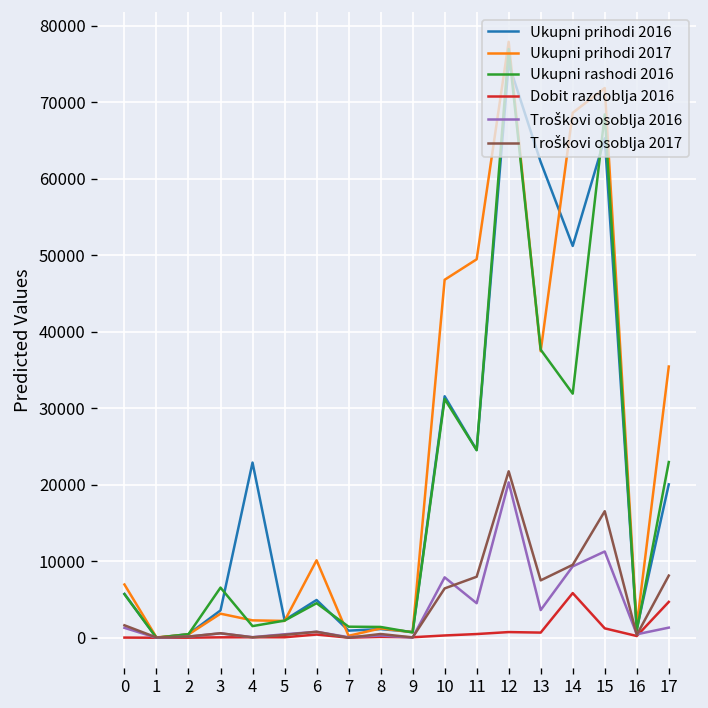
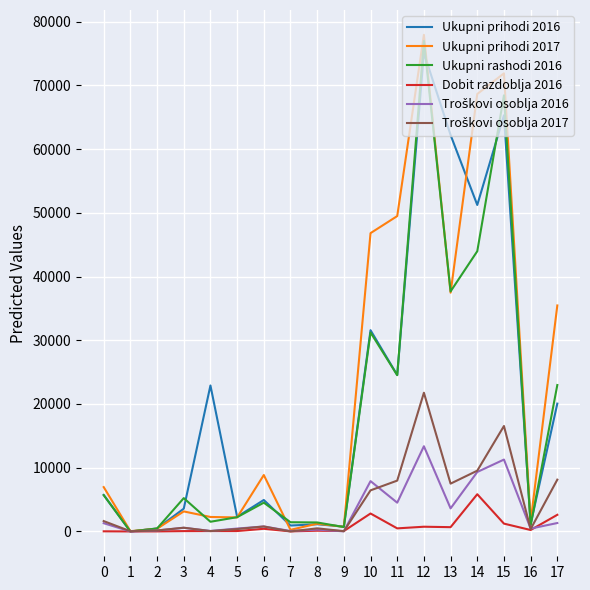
  {
    "Ukupni prihodi 2016": {
      "3": 4000,
      "4": 23000,
      "6": 5000,
      "7": 1000,
      "14": 51000,
      "17": 20000
    },
    "Ukupni prihodi 2017": {
      "0": 7000,
      "3": 3000,
      "4": 2000,
-     "6": 10000,
+     "6": 9000,
      "10": 47000,
      "11": 49000,
      "17": 35000
    },
    "Ukupni rashodi 2016": {
-     "3": 7000,
+     "3": 5000,
      "4": 2000,
      "6": 5000,
      "7": 1000,
-     "14": 32000,
+     "14": 44000,
      "17": 23000
    },
    "Dobit razdoblja 2016": {
      "0": 0,
      "3": 0,
-     "10": 0,
+     "10": 3000,
      "11": 0,
      "12": 1000,
      "13": 1000,
      "14": 6000,
      "15": 1000,
-     "17": 5000
+     "17": 3000
    },
    "Troškovi osoblja 2016": {
      "10": 8000,
      "11": 5000,
-     "12": 20000,
+     "12": 13000,
      "13": 4000,
      "15": 11000,
      "17": 1000
    },
    "Troškovi osoblja 2017": {
      "10": 6000,
      "11": 8000,
      "12": 22000,
      "13": 8000,
      "15": 17000,
      "17": 8000
    }
  }
